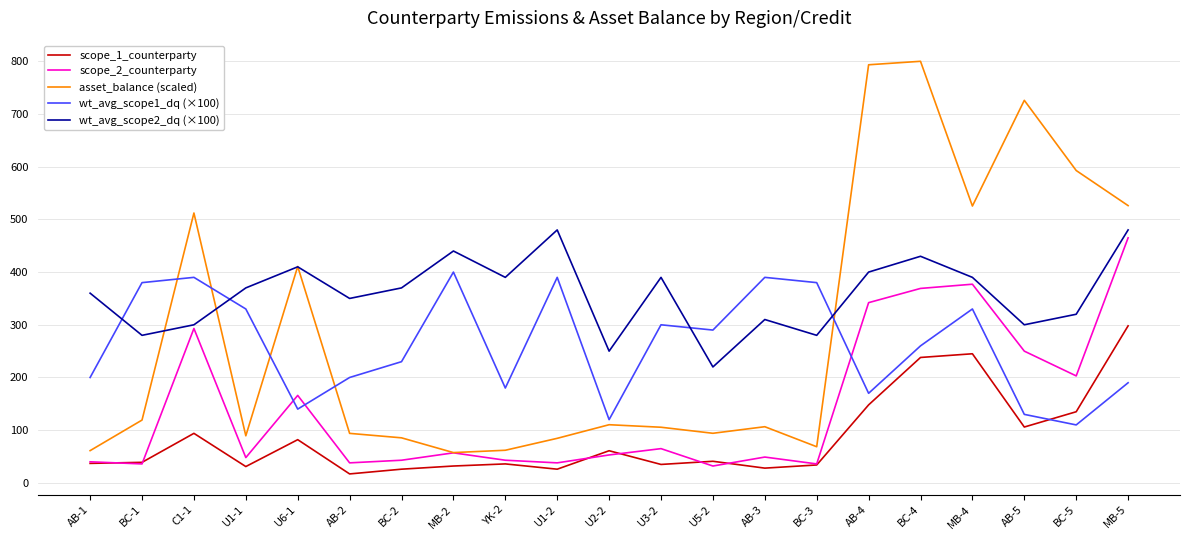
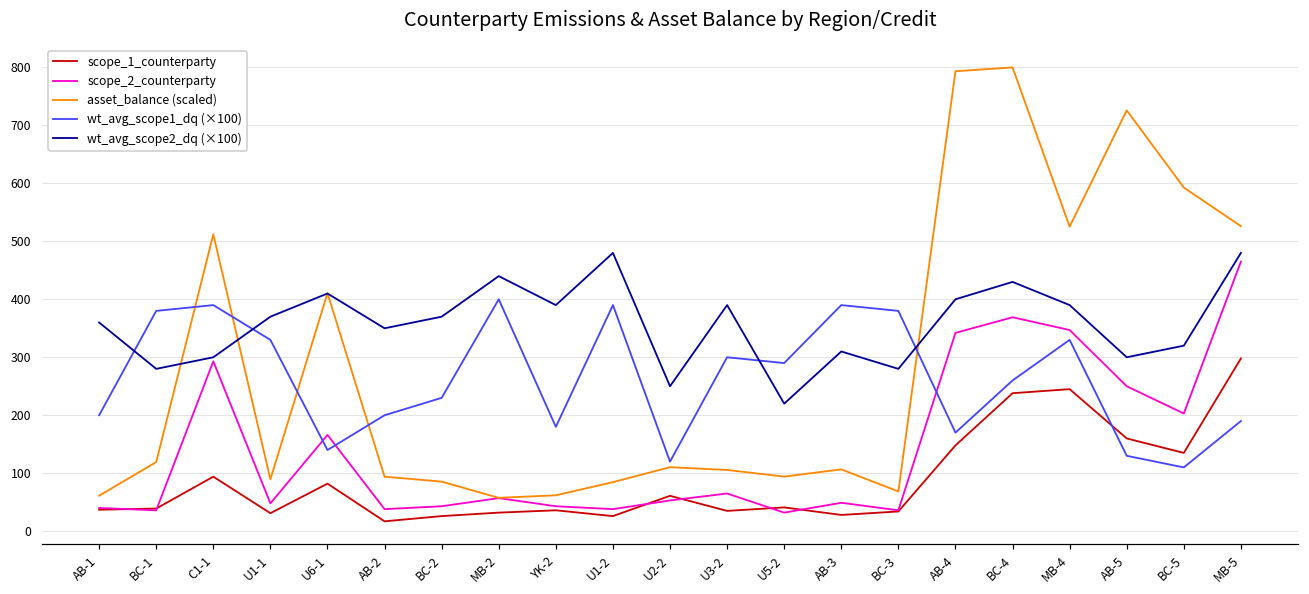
  {
    "scope_1_counterparty": {
      "C1-1": 90,
      "U1-1": 30,
      "U6-1": 80,
      "AB-2": 20,
      "BC-2": 30,
      "MB-2": 30,
      "YK-2": 40,
      "U1-2": 30,
      "U2-2": 60,
      "U3-2": 40,
      "U5-2": 40,
      "AB-3": 30,
      "AB-4": 150,
      "BC-4": 240,
      "MB-4": 250,
-     "AB-5": 110,
+     "AB-5": 160,
      "BC-5": 140,
      "MB-5": 300
    },
    "scope_2_counterparty": {
      "C1-1": 290,
      "U1-1": 50,
      "U6-1": 170,
      "AB-2": 40,
      "BC-2": 40,
      "YK-2": 40,
      "U1-2": 40,
      "U2-2": 50,
      "U3-2": 70,
      "U5-2": 30,
      "AB-3": 50,
      "AB-4": 340,
      "BC-4": 370,
-     "MB-4": 380,
+     "MB-4": 350,
      "AB-5": 250,
      "BC-5": 200,
      "MB-5": 470
    },
    "asset_balance (scaled)": {
      "AB-1": 60,
      "BC-1": 120,
      "C1-1": 510,
      "U1-1": 90,
      "AB-2": 90,
      "BC-2": 90,
      "YK-2": 60,
      "U1-2": 80,
      "U2-2": 110,
      "U3-2": 110,
      "U5-2": 90,
      "AB-3": 110,
      "BC-3": 70,
      "AB-4": 790,
      "BC-4": 800,
      "MB-4": 530,
      "AB-5": 730,
      "BC-5": 590,
      "MB-5": 530
    },
    "wt_avg_scope1_dq (×100)": {
      "AB-1": 200,
      "BC-1": 380,
      "C1-1": 390,
      "U1-1": 330,
      "U6-1": 140,
      "AB-2": 200,
      "BC-2": 230,
      "MB-2": 400,
      "YK-2": 180,
      "U1-2": 390,
      "U2-2": 120,
      "U3-2": 300,
      "U5-2": 290,
      "AB-3": 390,
      "BC-3": 380,
      "AB-4": 170,
      "BC-4": 260,
      "MB-4": 330,
      "AB-5": 130,
      "BC-5": 110,
      "MB-5": 190
    },
    "wt_avg_scope2_dq (×100)": {
      "AB-1": 360,
      "BC-1": 280,
      "C1-1": 300,
      "U1-1": 370,
      "AB-2": 350,
      "BC-2": 370,
      "MB-2": 440,
      "YK-2": 390,
      "U1-2": 480,
      "U2-2": 250,
      "U3-2": 390,
      "U5-2": 220,
      "AB-3": 310,
      "BC-3": 280,
      "AB-4": 400,
      "BC-4": 430,
      "MB-4": 390,
      "AB-5": 300,
      "BC-5": 320,
      "MB-5": 480
    }
  }
